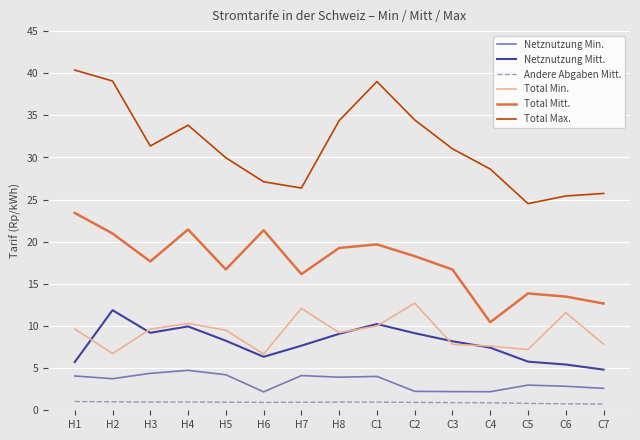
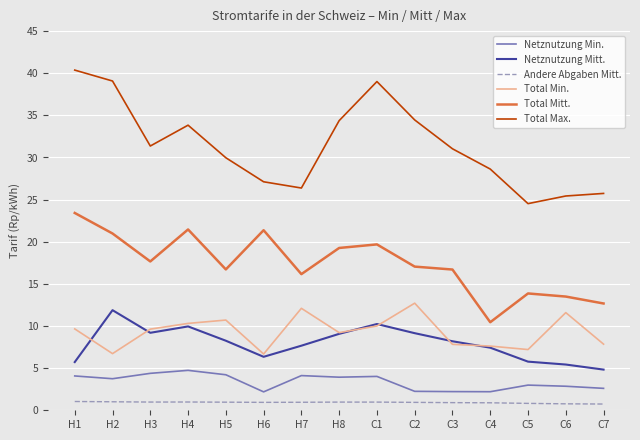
  {
    "Netznutzung Mitt.": {
      "H1": 6,
      "H2": 12,
      "H3": 9,
      "H4": 10,
      "H5": 8,
      "H6": 6,
      "H7": 8,
      "C2": 9,
      "C3": 8,
      "C5": 6,
      "C6": 5,
      "C7": 5
    },
    "Total Min.": {
      "H1": 10,
      "H2": 7,
      "H3": 10,
      "H4": 10,
-     "H5": 10,
+     "H5": 11,
      "H6": 7,
      "H7": 12,
      "C2": 13,
      "C3": 8,
      "C5": 7,
      "C6": 12,
      "C7": 8
    },
    "Total Mitt.": {
      "H1": 23,
      "H2": 21,
      "H3": 18,
      "H4": 21,
      "H5": 17,
      "H6": 21,
      "H7": 16,
      "H8": 19,
      "C1": 20,
-     "C2": 18,
+     "C2": 17,
      "C3": 17,
      "C4": 10,
      "C5": 14,
      "C6": 13,
      "C7": 13
    },
    "Total Max.": {
      "H1": 40,
      "H2": 39,
      "H3": 31,
      "H4": 34,
      "H5": 30,
      "H6": 27,
      "H7": 26,
      "H8": 34,
      "C1": 39,
      "C2": 34,
      "C3": 31,
      "C4": 29,
      "C5": 25,
      "C6": 25,
      "C7": 26
    }
  }
